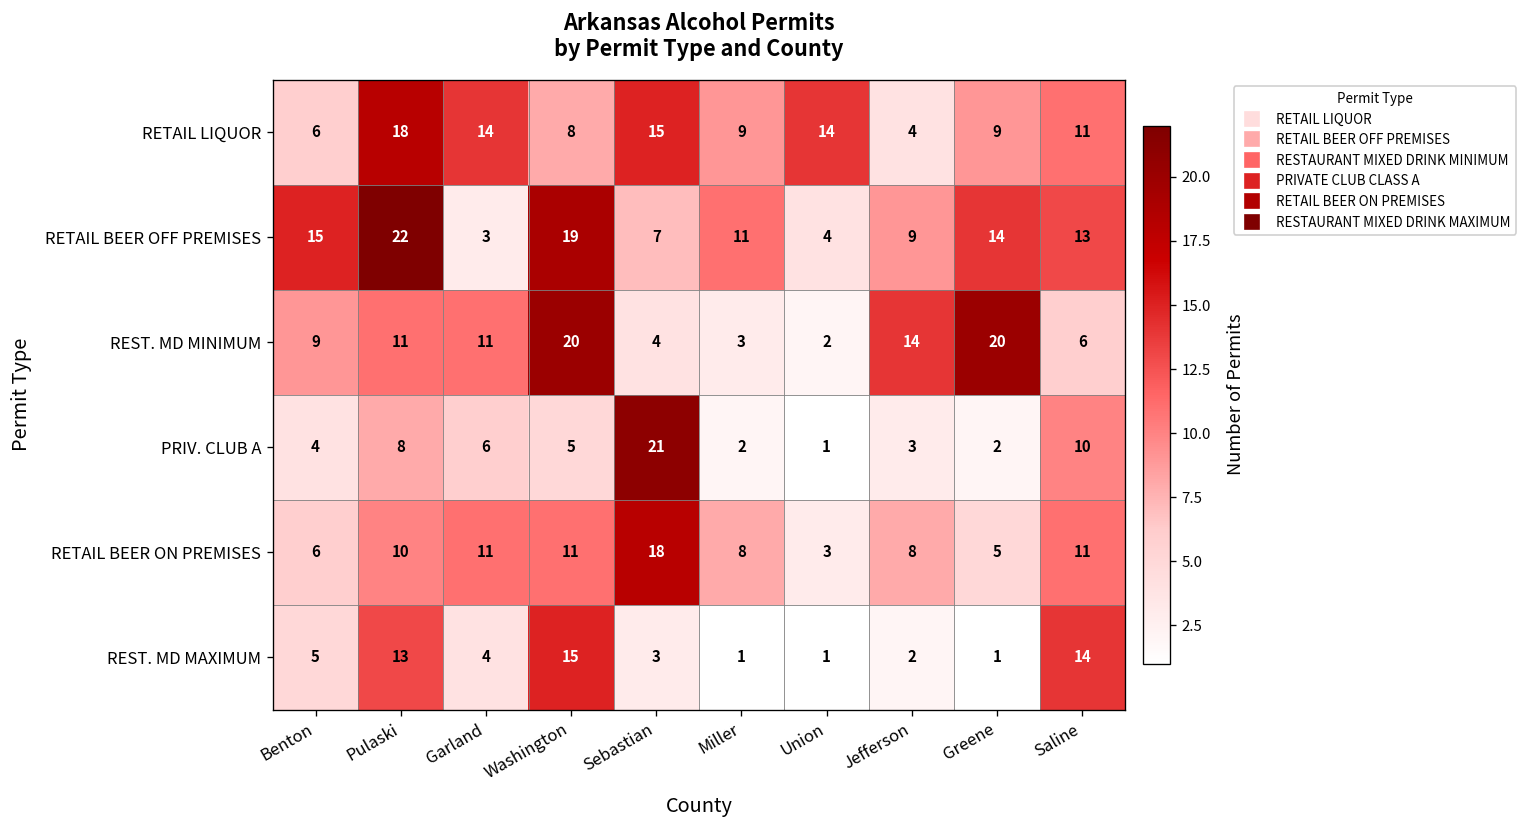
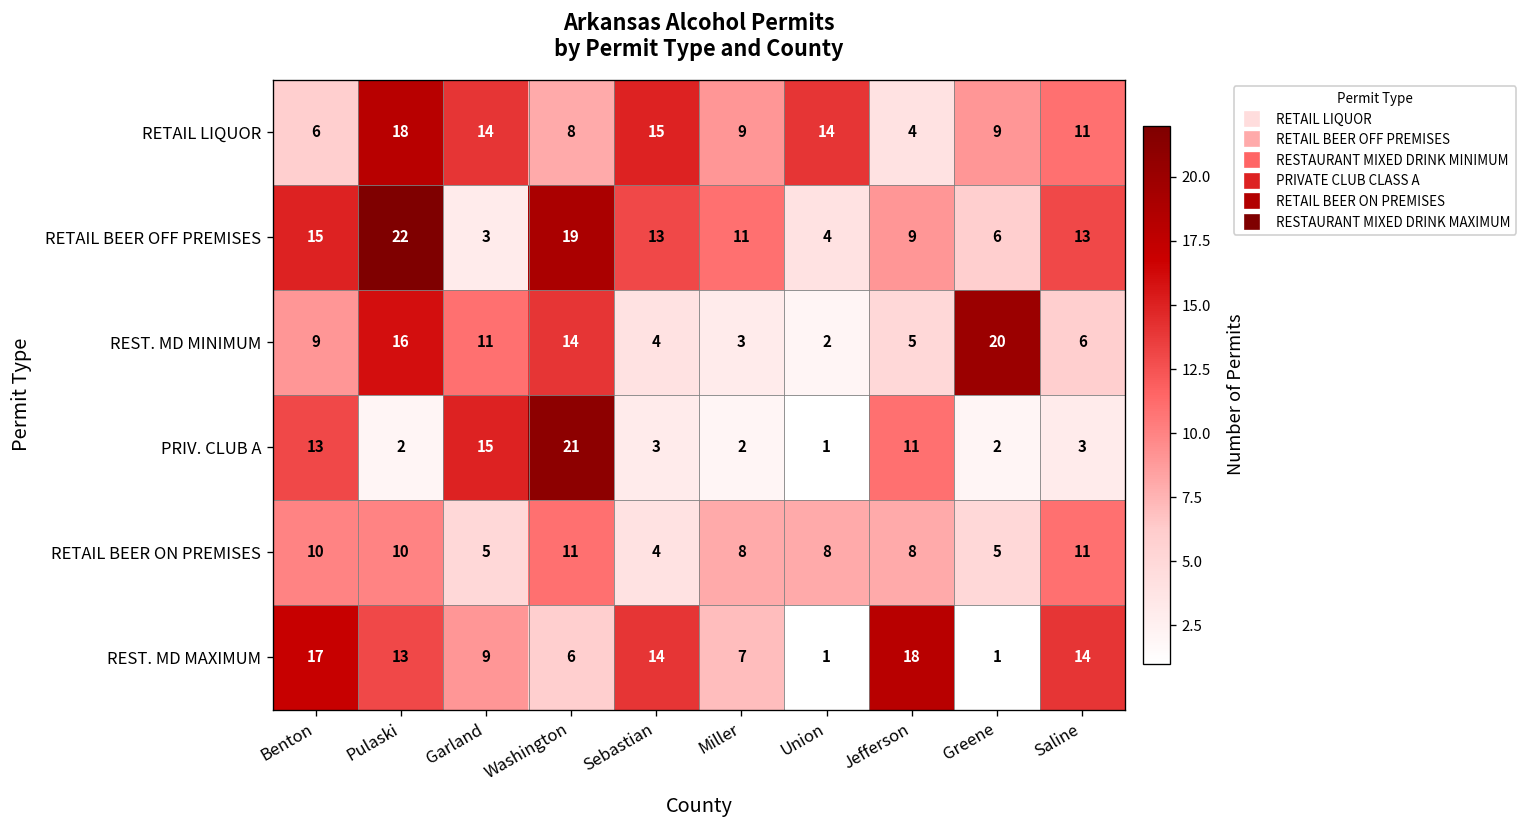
  {
    "RETAIL LIQUOR": {
      "Benton": 6,
      "Pulaski": 18,
      "Garland": 14,
      "Washington": 8,
      "Sebastian": 15,
      "Miller": 9,
      "Union": 14,
      "Jefferson": 4,
      "Greene": 9,
      "Saline": 11
    },
    "RETAIL BEER OFF PREMISES": {
      "Benton": 15,
      "Pulaski": 22,
      "Garland": 3,
      "Washington": 19,
-     "Sebastian": 7,
+     "Sebastian": 13,
      "Miller": 11,
      "Union": 4,
      "Jefferson": 9,
-     "Greene": 14,
+     "Greene": 6,
      "Saline": 13
    },
    "REST. MD MINIMUM": {
      "Benton": 9,
-     "Pulaski": 11,
+     "Pulaski": 16,
      "Garland": 11,
-     "Washington": 20,
+     "Washington": 14,
      "Sebastian": 4,
      "Miller": 3,
      "Union": 2,
-     "Jefferson": 14,
+     "Jefferson": 5,
      "Greene": 20,
      "Saline": 6
    },
    "PRIV. CLUB A": {
-     "Benton": 4,
-     "Pulaski": 8,
-     "Garland": 6,
-     "Washington": 5,
-     "Sebastian": 21,
+     "Benton": 13,
+     "Pulaski": 2,
+     "Garland": 15,
+     "Washington": 21,
+     "Sebastian": 3,
      "Miller": 2,
      "Union": 1,
-     "Jefferson": 3,
+     "Jefferson": 11,
      "Greene": 2,
-     "Saline": 10
+     "Saline": 3
    },
    "RETAIL BEER ON PREMISES": {
-     "Benton": 6,
+     "Benton": 10,
      "Pulaski": 10,
-     "Garland": 11,
+     "Garland": 5,
      "Washington": 11,
-     "Sebastian": 18,
+     "Sebastian": 4,
      "Miller": 8,
-     "Union": 3,
+     "Union": 8,
      "Jefferson": 8,
      "Greene": 5,
      "Saline": 11
    },
    "REST. MD MAXIMUM": {
-     "Benton": 5,
+     "Benton": 17,
      "Pulaski": 13,
-     "Garland": 4,
-     "Washington": 15,
-     "Sebastian": 3,
-     "Miller": 1,
+     "Garland": 9,
+     "Washington": 6,
+     "Sebastian": 14,
+     "Miller": 7,
      "Union": 1,
-     "Jefferson": 2,
+     "Jefferson": 18,
      "Greene": 1,
      "Saline": 14
    }
  }
